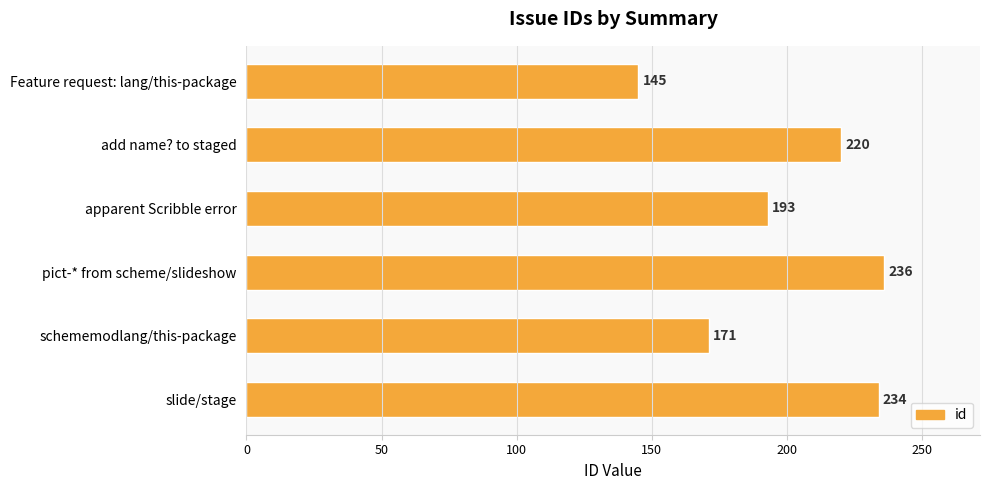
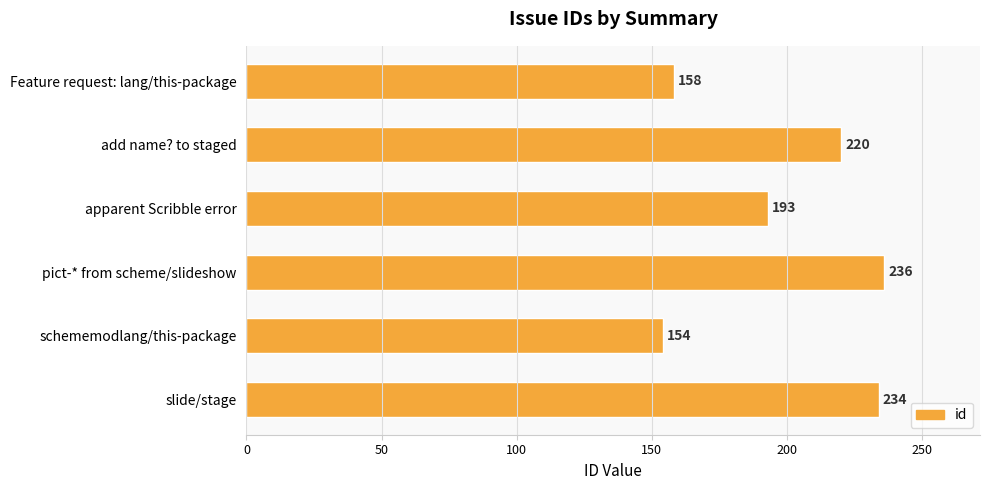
  {
-   "Feature request: lang/this-package": 145,
+   "Feature request: lang/this-package": 158,
    "add name? to staged": 220,
    "apparent Scribble error": 193,
    "pict-* from scheme/slideshow": 236,
-   "schememodlang/this-package": 171,
+   "schememodlang/this-package": 154,
    "slide/stage": 234
  }
